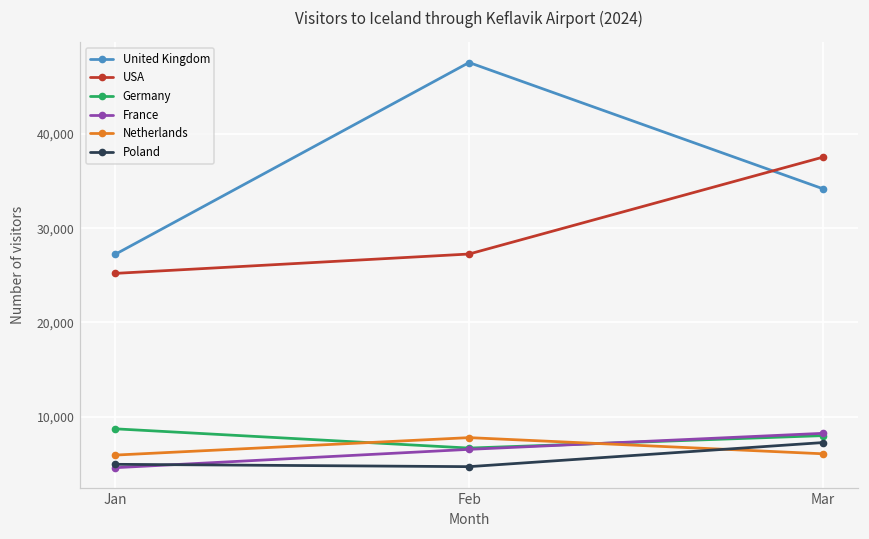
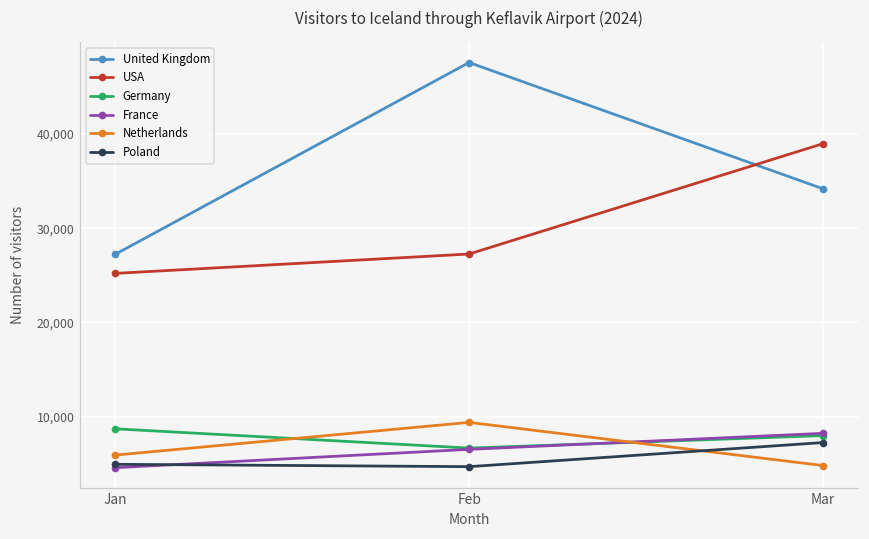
  {
    "United Kingdom": {
      "Jan": "27,000",
      "Feb": "48,000",
      "Mar": "34,000"
    },
    "USA": {
      "Jan": "25,000",
      "Feb": "27,000",
-     "Mar": "38,000"
+     "Mar": "39,000"
    },
    "Germany": {
      "Jan": "9,000"
    },
    "France": {
      "Jan": "5,000"
    },
    "Netherlands": {
      "Jan": "6,000",
-     "Feb": "8,000",
-     "Mar": "6,000"
+     "Feb": "9,000",
+     "Mar": "5,000"
    },
    "Poland": {
      "Jan": "5,000",
      "Feb": "5,000",
      "Mar": "7,000"
    }
  }
